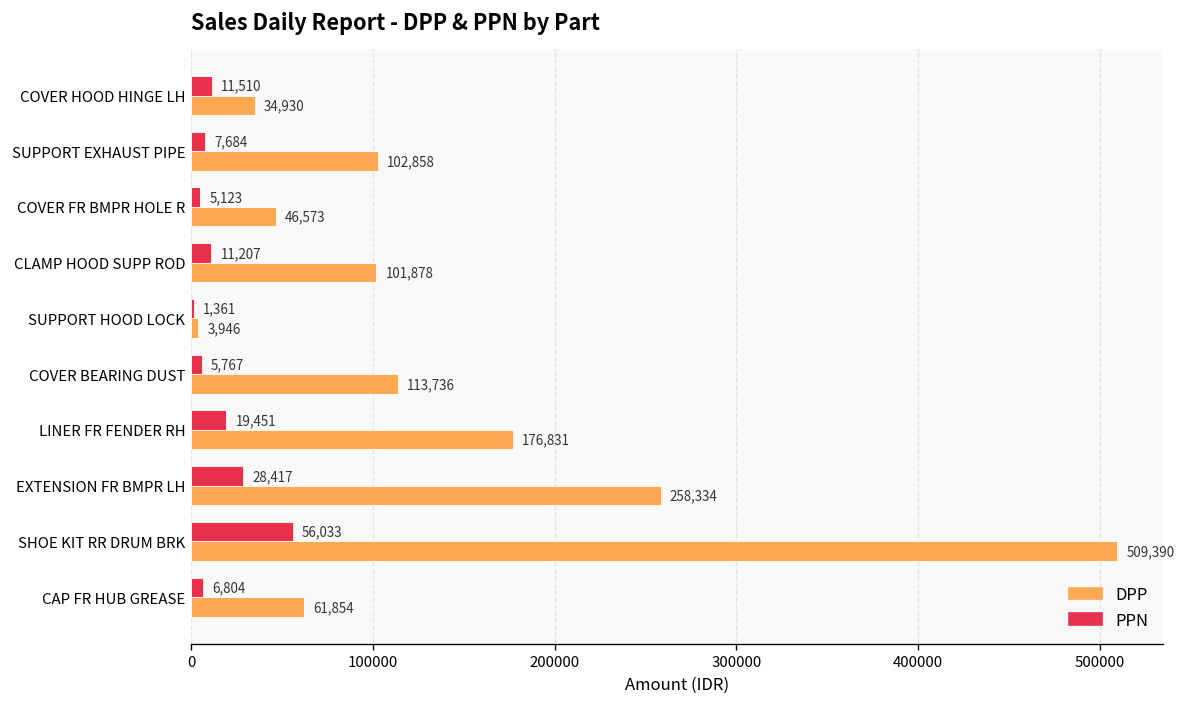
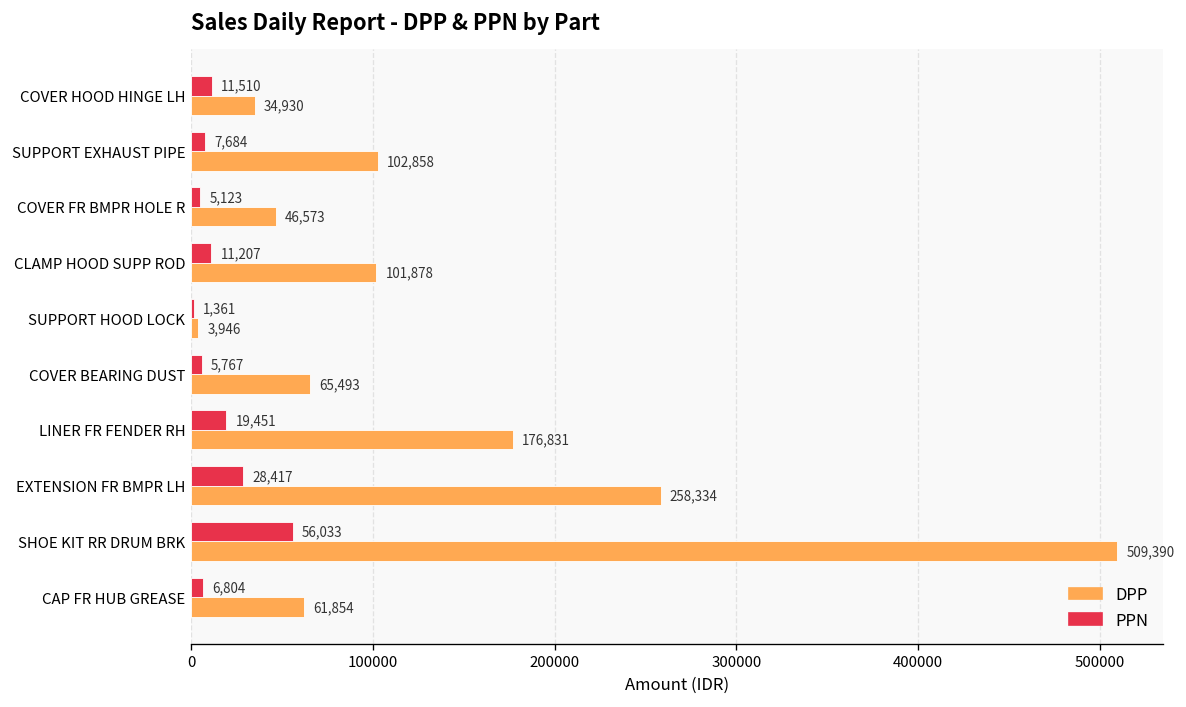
  {
    "DPP": {
      "COVER HOOD HINGE LH": "34,930",
      "SUPPORT EXHAUST PIPE": "102,858",
      "COVER FR BMPR HOLE R": "46,573",
      "CLAMP HOOD SUPP ROD": "101,878",
      "SUPPORT HOOD LOCK": "3,946",
-     "COVER BEARING DUST": "113,736",
+     "COVER BEARING DUST": "65,493",
      "LINER FR FENDER RH": "176,831",
      "EXTENSION FR BMPR LH": "258,334",
      "SHOE KIT RR DRUM BRK": "509,390",
      "CAP FR HUB GREASE": "61,854"
    },
    "PPN": {
      "COVER HOOD HINGE LH": "11,510",
      "SUPPORT EXHAUST PIPE": "7,684",
      "COVER FR BMPR HOLE R": "5,123",
      "CLAMP HOOD SUPP ROD": "11,207",
      "SUPPORT HOOD LOCK": "1,361",
      "COVER BEARING DUST": "5,767",
      "LINER FR FENDER RH": "19,451",
      "EXTENSION FR BMPR LH": "28,417",
      "SHOE KIT RR DRUM BRK": "56,033",
      "CAP FR HUB GREASE": "6,804"
    }
  }
